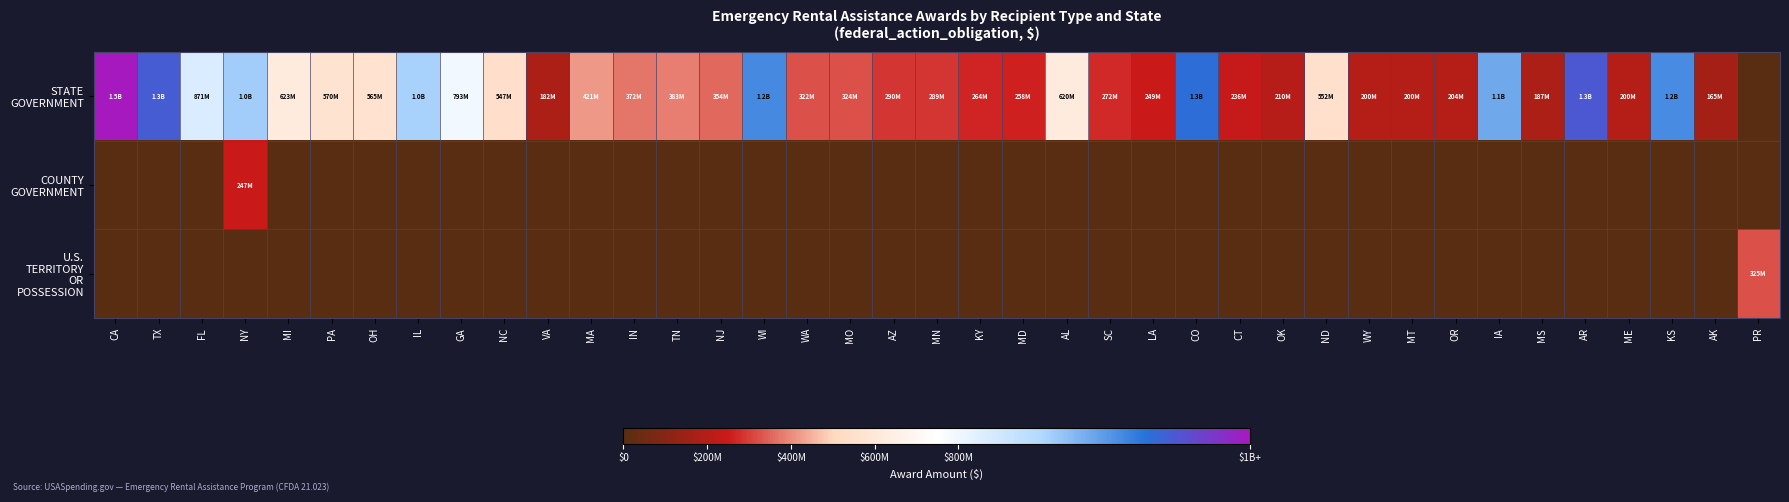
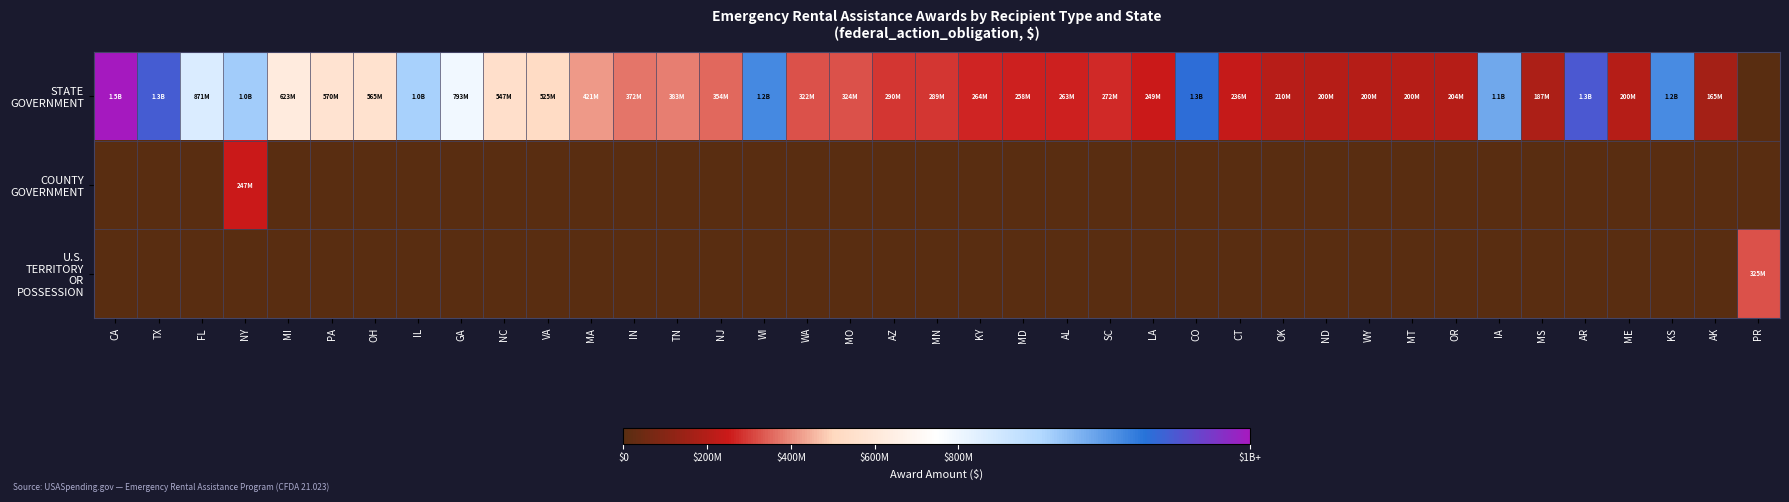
  {
    "STATE GOVERNMENT": {
      "CA": "1.5B",
      "TX": "1.3B",
      "FL": "871M",
      "NY": "1.0B",
      "MI": "623M",
      "PA": "570M",
      "OH": "565M",
      "IL": "1.0B",
      "GA": "793M",
      "NC": "547M",
-     "VA": "182M",
+     "VA": "525M",
      "MA": "421M",
      "IN": "372M",
      "TN": "383M",
      "NJ": "354M",
      "WI": "1.2B",
      "WA": "322M",
      "MO": "324M",
      "AZ": "290M",
      "MN": "289M",
      "KY": "264M",
      "MD": "258M",
-     "AL": "620M",
+     "AL": "263M",
      "SC": "272M",
      "LA": "249M",
      "CO": "1.3B",
      "CT": "236M",
      "OK": "210M",
-     "ND": "552M",
+     "ND": "200M",
      "WY": "200M",
      "MT": "200M",
      "OR": "204M",
      "IA": "1.1B",
      "MS": "187M",
      "AR": "1.3B",
      "ME": "200M",
      "KS": "1.2B",
      "AK": "165M"
    },
    "COUNTY GOVERNMENT": {
      "NY": "247M"
    },
    "U.S. TERRITORY OR POSSESSION": {
      "PR": "325M"
    }
  }
